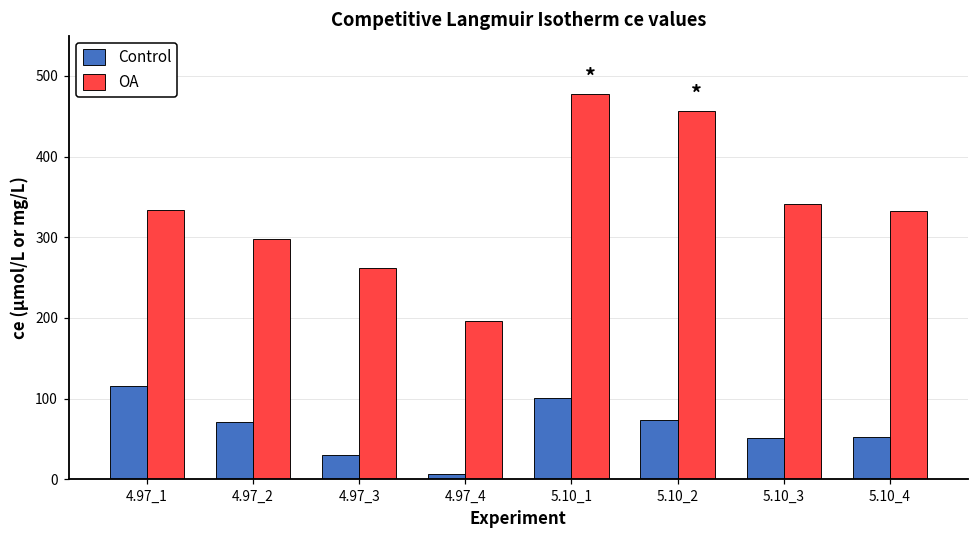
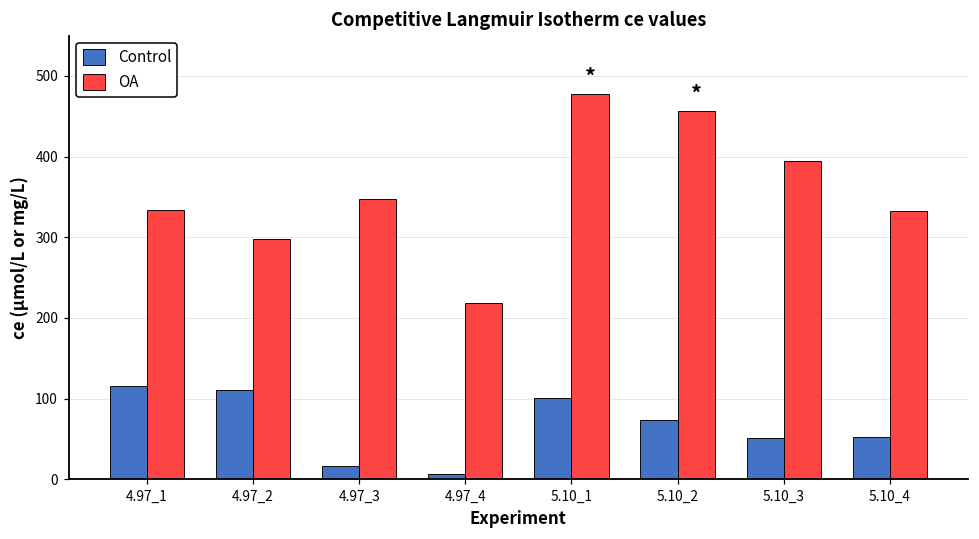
  {
    "Control": {
      "4.97_1": 120,
-     "4.97_2": 70,
-     "4.97_3": 30,
+     "4.97_2": 110,
+     "4.97_3": 20,
      "4.97_4": 10,
      "5.10_1": 100,
      "5.10_2": 70,
      "5.10_3": 50,
      "5.10_4": 50
    },
    "OA": {
      "4.97_1": 330,
      "4.97_2": 300,
-     "4.97_3": 260,
-     "4.97_4": 200,
+     "4.97_3": 350,
+     "4.97_4": 220,
      "5.10_1": 480,
      "5.10_2": 460,
-     "5.10_3": 340,
+     "5.10_3": 390,
      "5.10_4": 330
    }
  }
